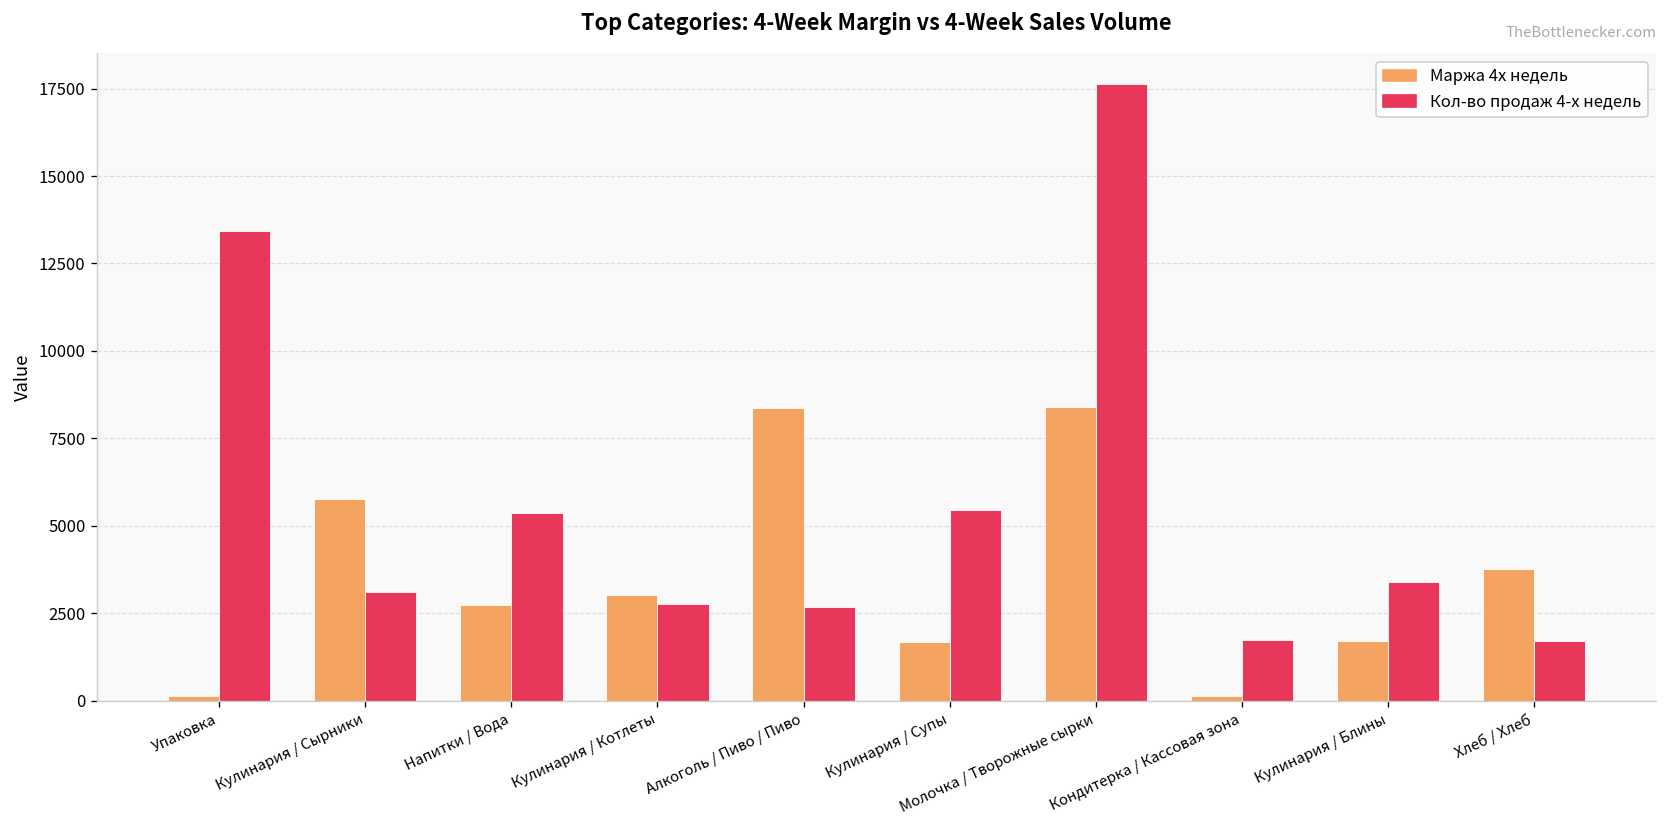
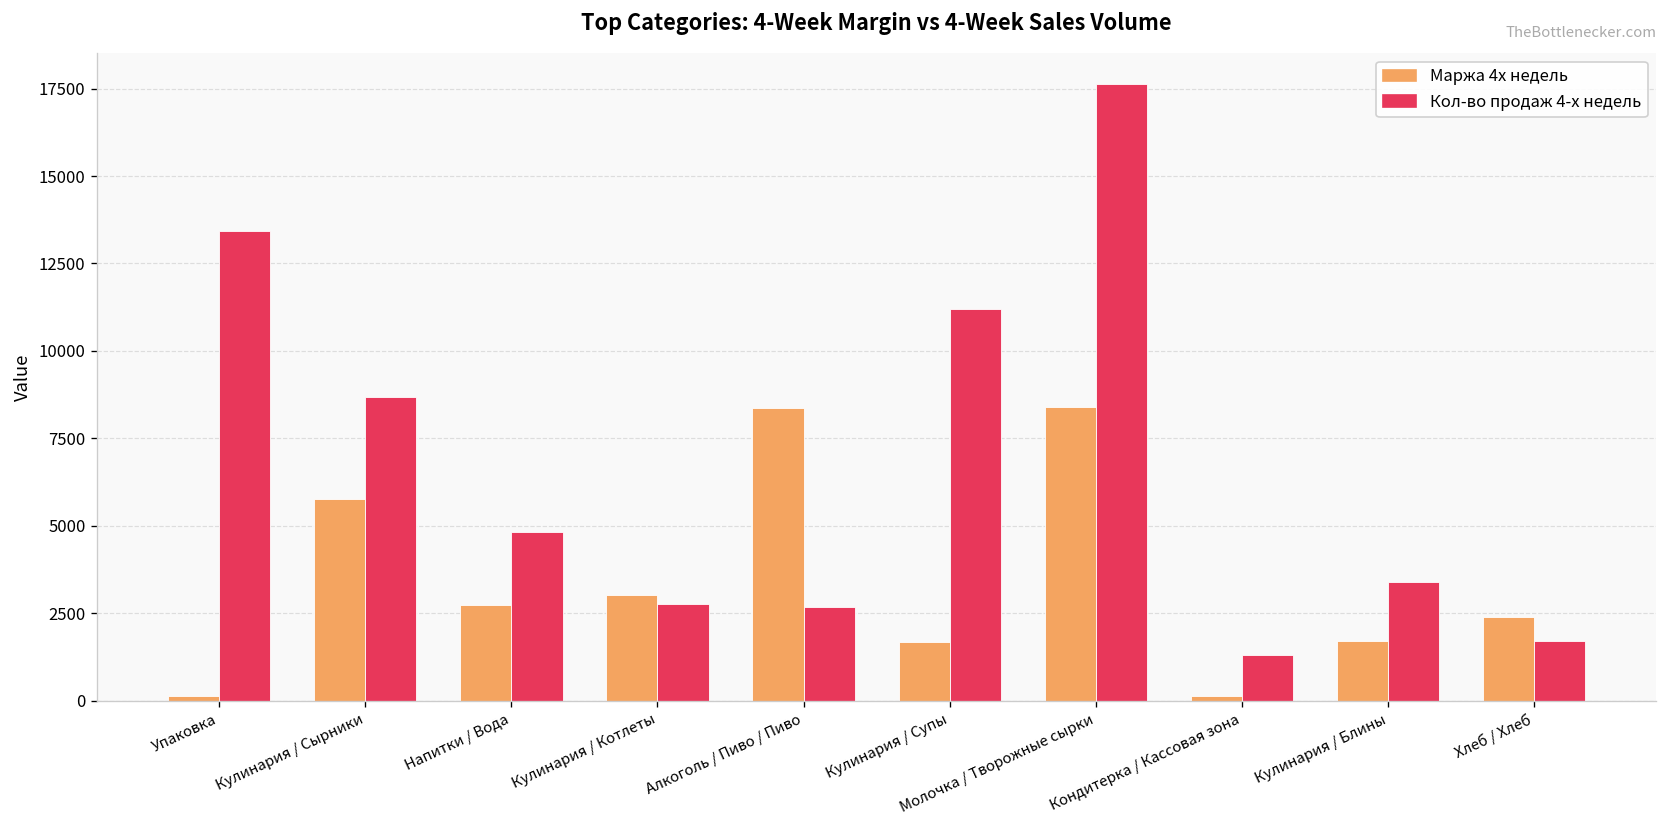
  {
    "Маржа 4х недель": {
      "Упаковка": 200,
      "Кулинария / Сырники": 5800,
      "Напитки / Вода": 2700,
      "Кулинария / Котлеты": 3000,
      "Алкоголь / Пиво / Пиво": 8400,
      "Кулинария / Супы": 1700,
      "Молочка / Творожные сырки": 8400,
      "Кондитерка / Кассовая зона": 100,
      "Кулинария / Блины": 1700,
-     "Хлеб / Хлеб": 3800
+     "Хлеб / Хлеб": 2400
    },
    "Кол-во продаж 4-х недель": {
      "Упаковка": 13400,
-     "Кулинария / Сырники": 3100,
-     "Напитки / Вода": 5400,
+     "Кулинария / Сырники": 8700,
+     "Напитки / Вода": 4800,
      "Кулинария / Котлеты": 2800,
      "Алкоголь / Пиво / Пиво": 2700,
-     "Кулинария / Супы": 5400,
+     "Кулинария / Супы": 11200,
      "Молочка / Творожные сырки": 17600,
-     "Кондитерка / Кассовая зона": 1700,
+     "Кондитерка / Кассовая зона": 1300,
      "Кулинария / Блины": 3400,
      "Хлеб / Хлеб": 1700
    }
  }
